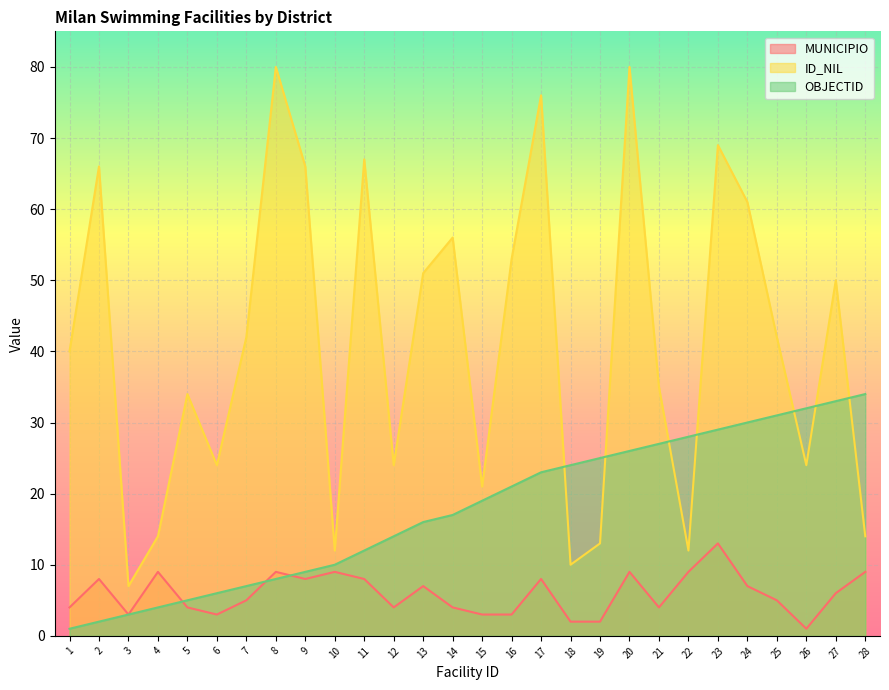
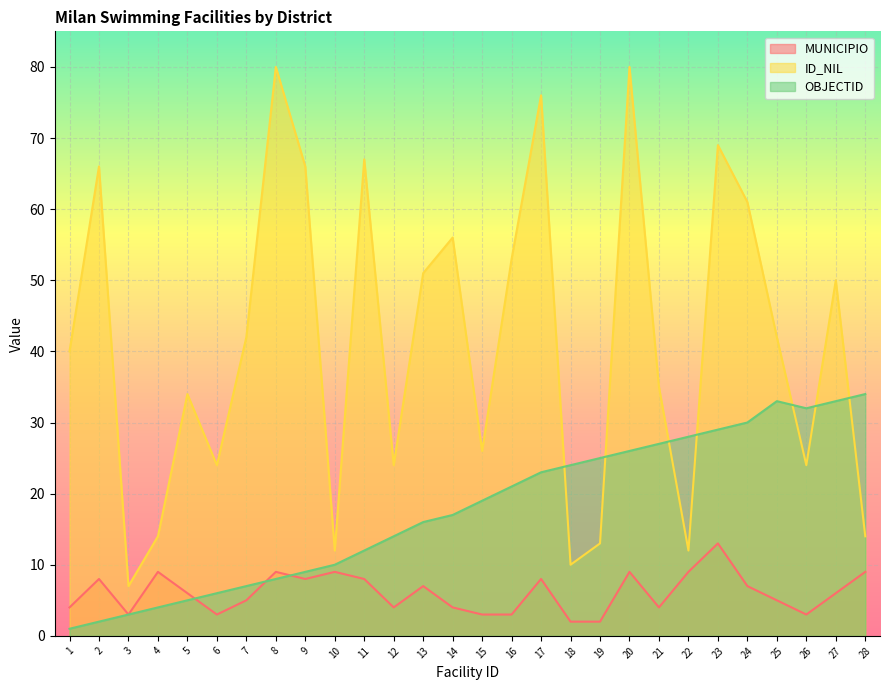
  {
    "MUNICIPIO": {
      "1": 4,
      "2": 8,
      "4": 9,
-     "5": 4,
+     "5": 6,
      "6": 3,
      "7": 5,
      "8": 9,
      "9": 8,
      "10": 9,
      "11": 8,
      "12": 4,
      "13": 7,
      "14": 4,
      "15": 3,
      "16": 3,
      "17": 8,
      "18": 2,
      "19": 2,
      "20": 9,
      "21": 4,
      "22": 9,
      "23": 13,
      "24": 7,
      "25": 5,
-     "26": 1,
+     "26": 3,
      "27": 6,
      "28": 9
    },
    "ID_NIL": {
      "1": 40,
      "2": 66,
      "3": 7,
      "4": 14,
      "5": 34,
      "6": 24,
      "7": 42,
      "8": 80,
      "9": 66,
      "10": 12,
      "11": 67,
      "12": 24,
      "13": 51,
      "14": 56,
-     "15": 21,
+     "15": 26,
      "16": 53,
      "17": 76,
      "18": 10,
      "19": 13,
      "20": 80,
      "21": 35,
      "22": 12,
      "23": 69,
      "24": 61,
      "25": 42,
      "26": 24,
      "27": 50,
      "28": 14
    },
    "OBJECTID": {
      "1": 1,
      "2": 2,
      "4": 4,
      "5": 5,
      "6": 6,
      "7": 7,
      "8": 8,
      "9": 9,
      "10": 10,
      "11": 12,
      "12": 14,
      "13": 16,
      "14": 17,
      "15": 19,
      "16": 21,
      "17": 23,
      "18": 24,
      "19": 25,
      "20": 26,
      "21": 27,
      "22": 28,
      "23": 29,
      "24": 30,
-     "25": 31,
+     "25": 33,
      "26": 32,
      "27": 33,
      "28": 34
    }
  }
